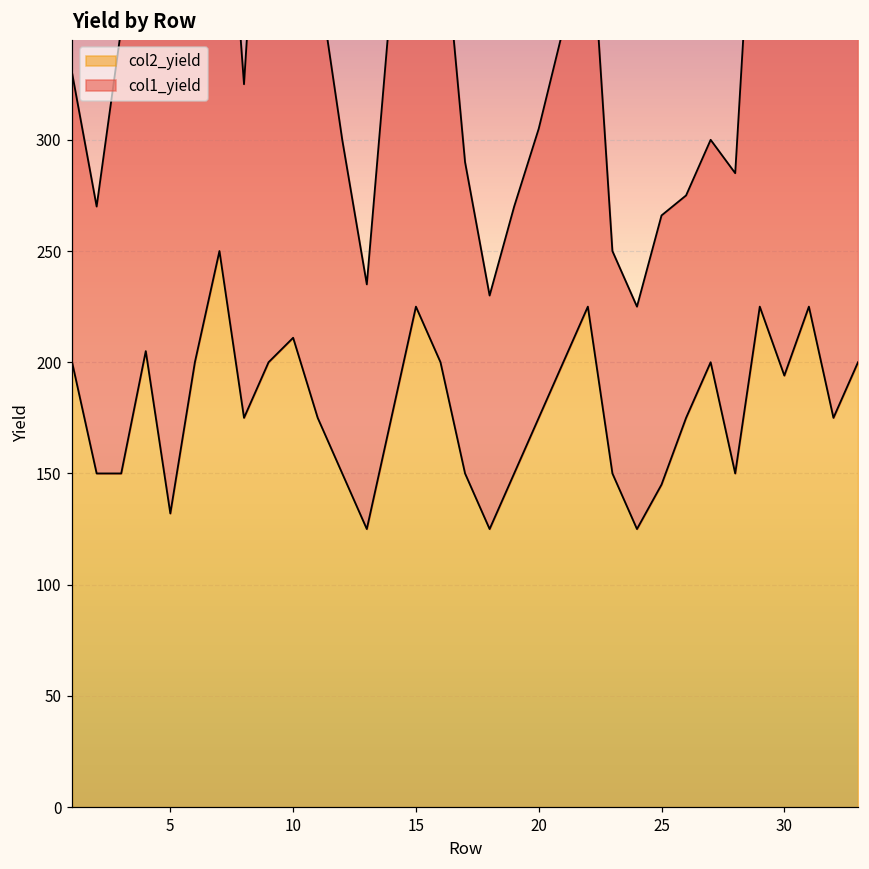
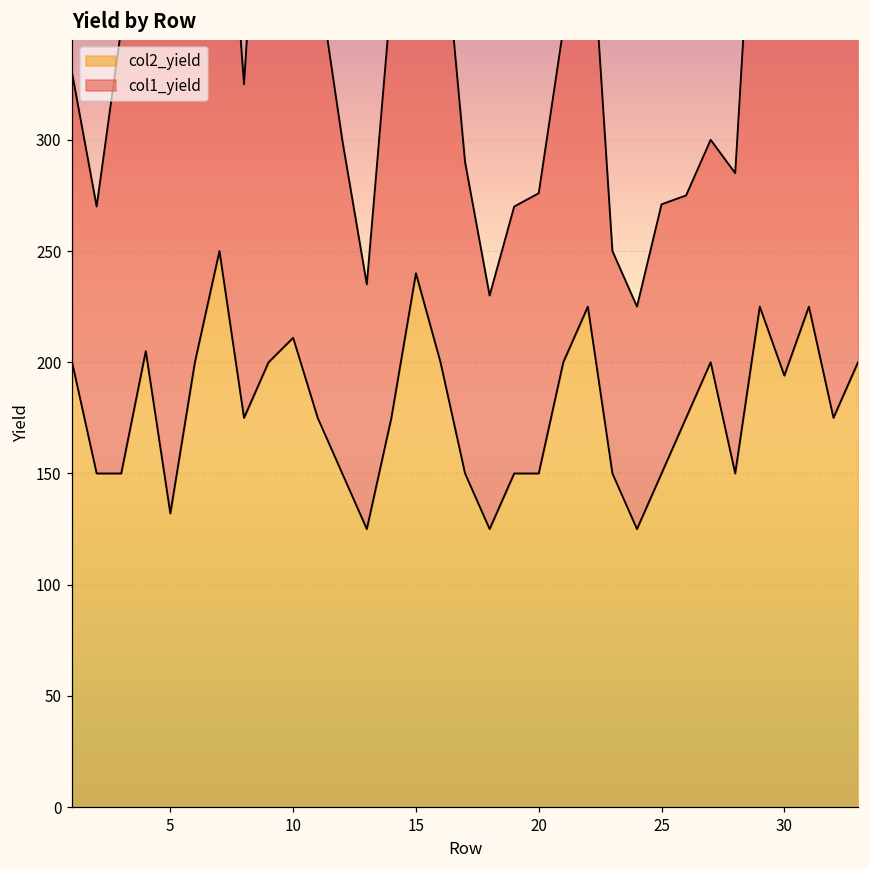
  {
    "col2_yield": {
      "5": 132,
      "10": 211,
-     "15": 225,
-     "20": 175,
-     "25": 145,
+     "15": 240,
+     "20": 150,
+     "25": 150,
      "30": 194
    },
    "col1_yield": {
-     "20": 130,
+     "20": 126,
      "25": 121
    }
  }
